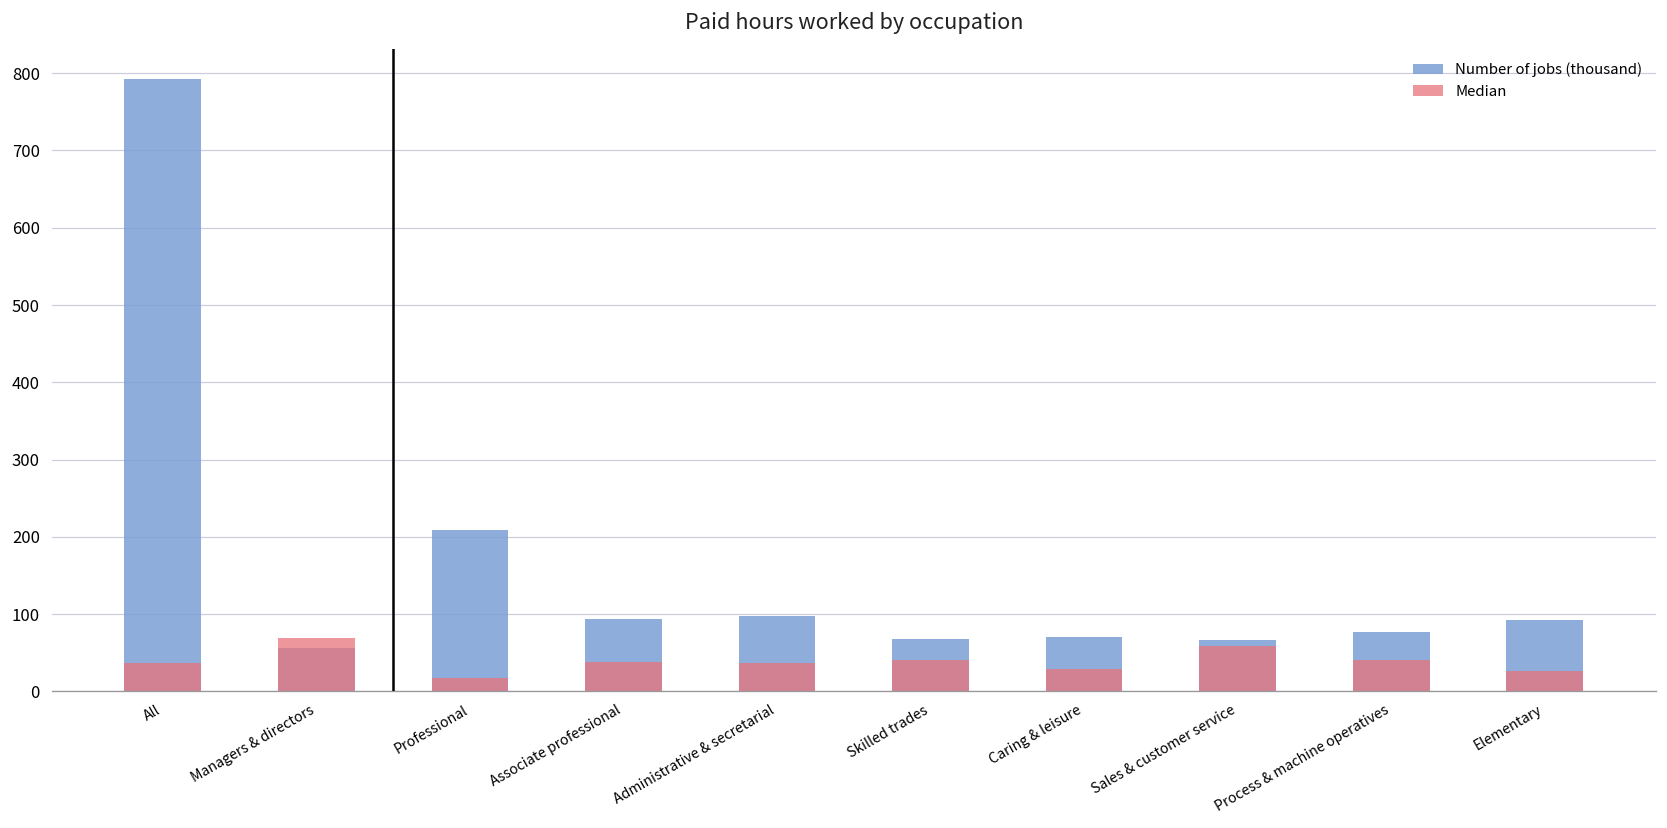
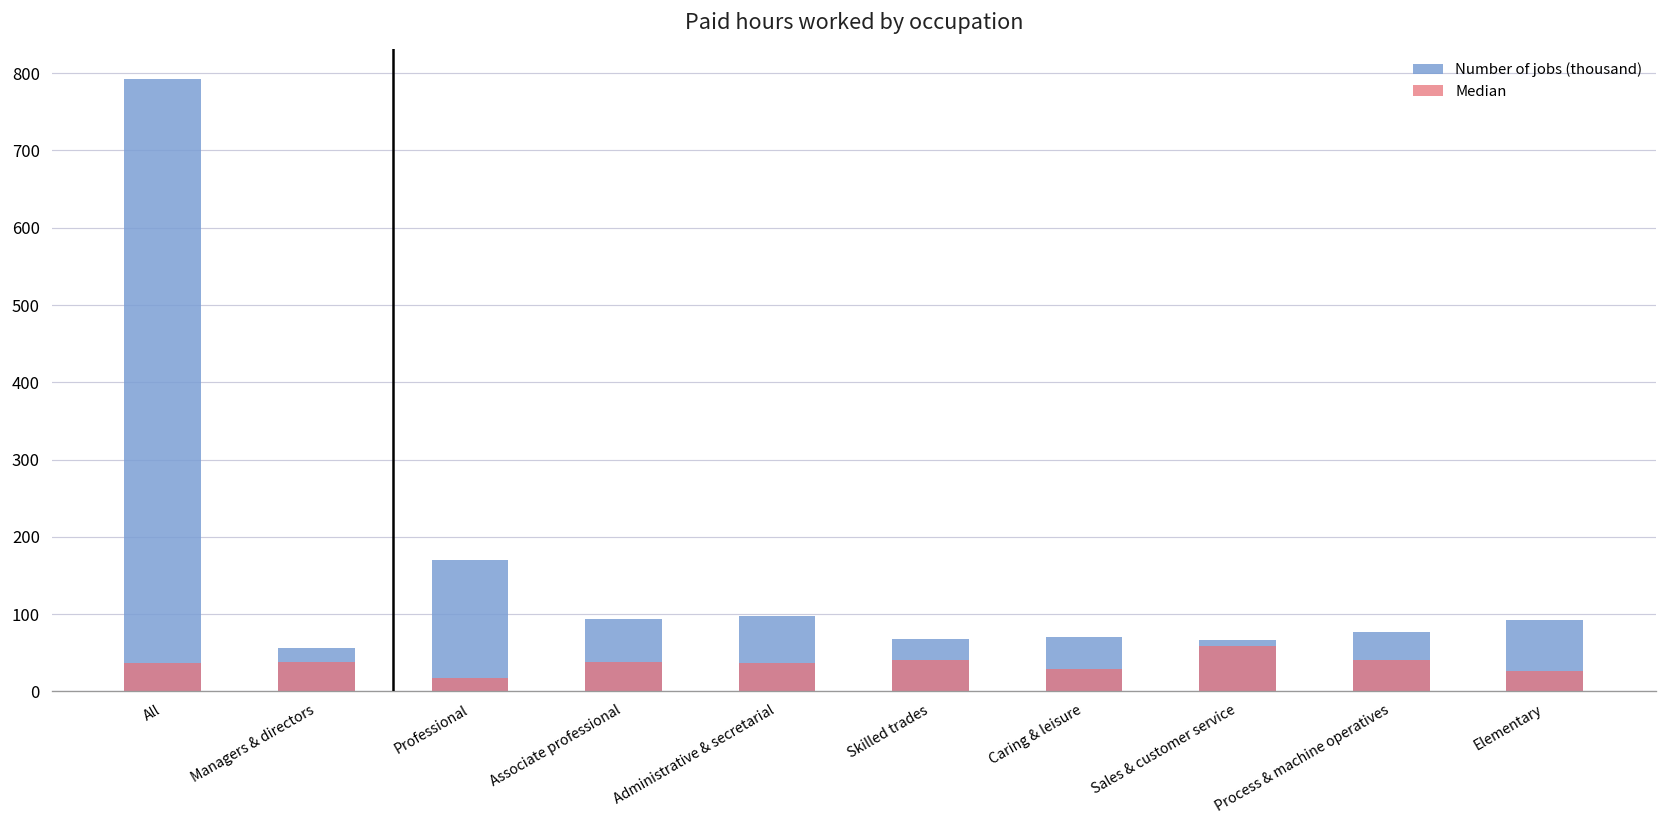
  {
    "Number of jobs (thousand)": {
      "All": 790,
-     "Professional": 210,
+     "Professional": 170,
      "Associate professional": 90,
      "Administrative & secretarial": 100,
      "Skilled trades": 70,
      "Caring & leisure": 70,
      "Sales & customer service": 70,
      "Process & machine operatives": 80,
      "Elementary": 90
    },
    "Median": {
-     "Managers & directors": 70
+     "Managers & directors": 40
    }
  }
